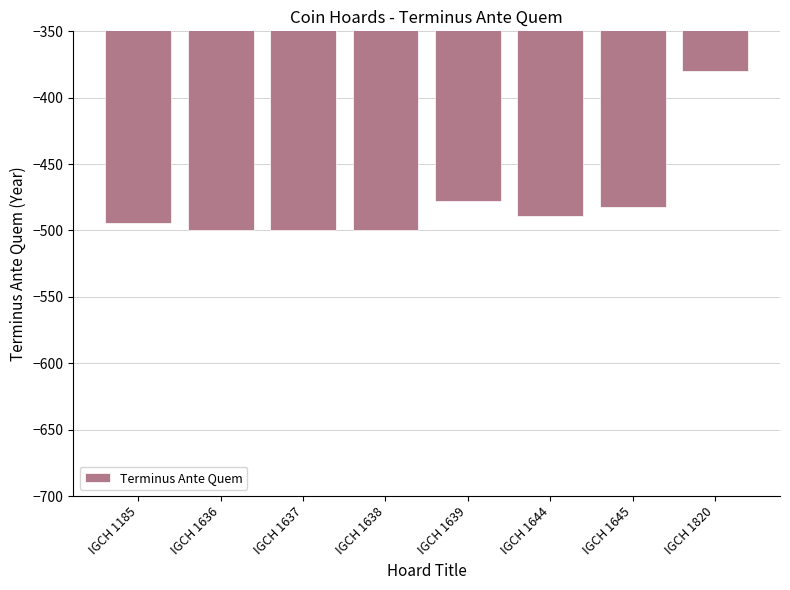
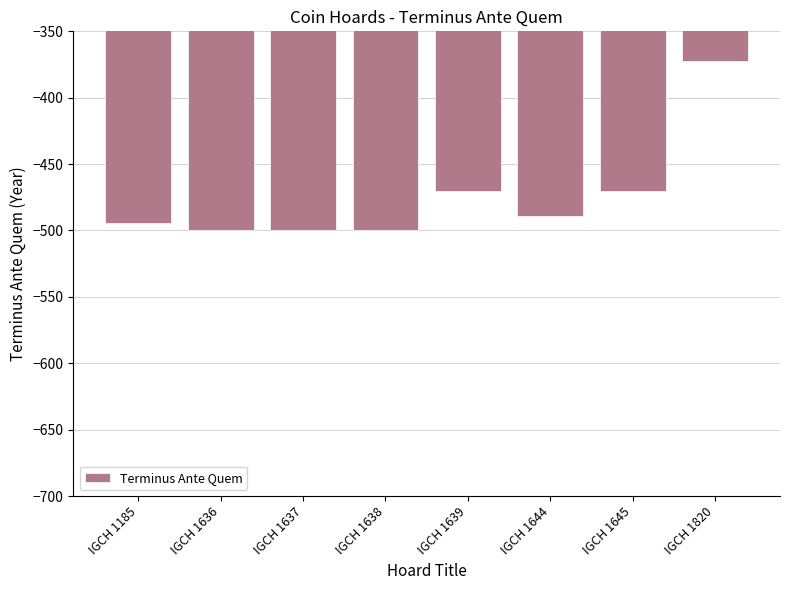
  {
    "IGCH 1185": -494,
    "IGCH 1636": -500,
    "IGCH 1637": -500,
    "IGCH 1638": -500,
-   "IGCH 1639": -478,
+   "IGCH 1639": -470,
    "IGCH 1644": -489,
-   "IGCH 1645": -482,
-   "IGCH 1820": -380
+   "IGCH 1645": -470,
+   "IGCH 1820": -372
  }
